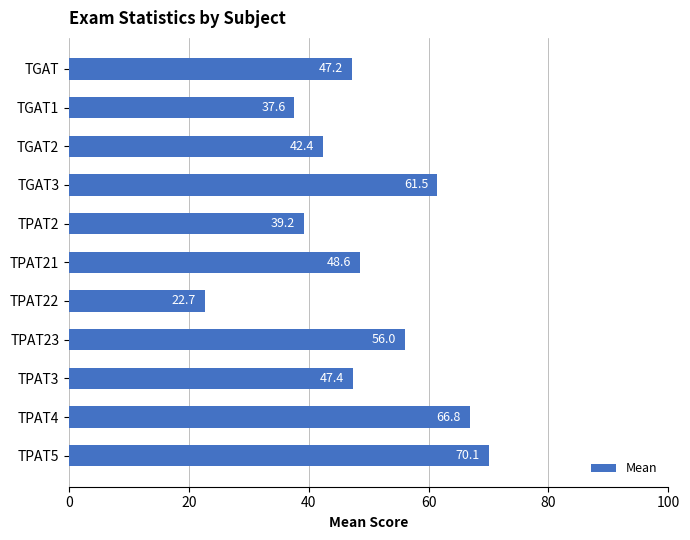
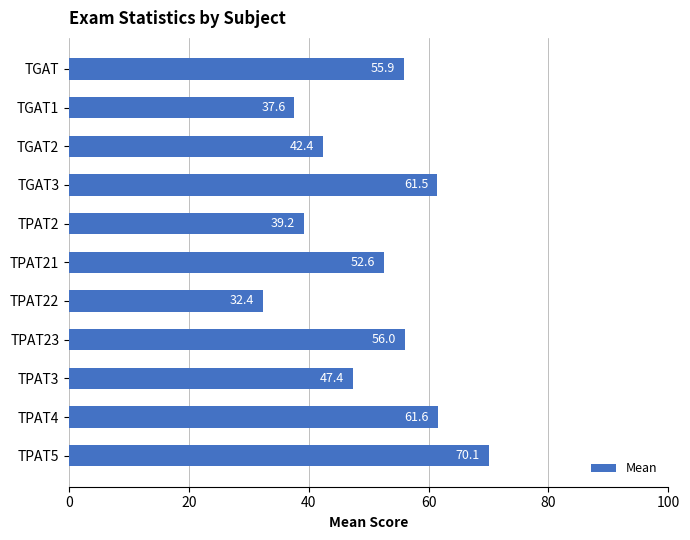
  {
-   "TGAT": 47.2,
+   "TGAT": 55.9,
    "TGAT1": 37.6,
    "TGAT2": 42.4,
    "TGAT3": 61.5,
    "TPAT2": 39.2,
-   "TPAT21": 48.6,
-   "TPAT22": 22.7,
+   "TPAT21": 52.6,
+   "TPAT22": 32.4,
    "TPAT23": 56.0,
    "TPAT3": 47.4,
-   "TPAT4": 66.8,
+   "TPAT4": 61.6,
    "TPAT5": 70.1
  }
